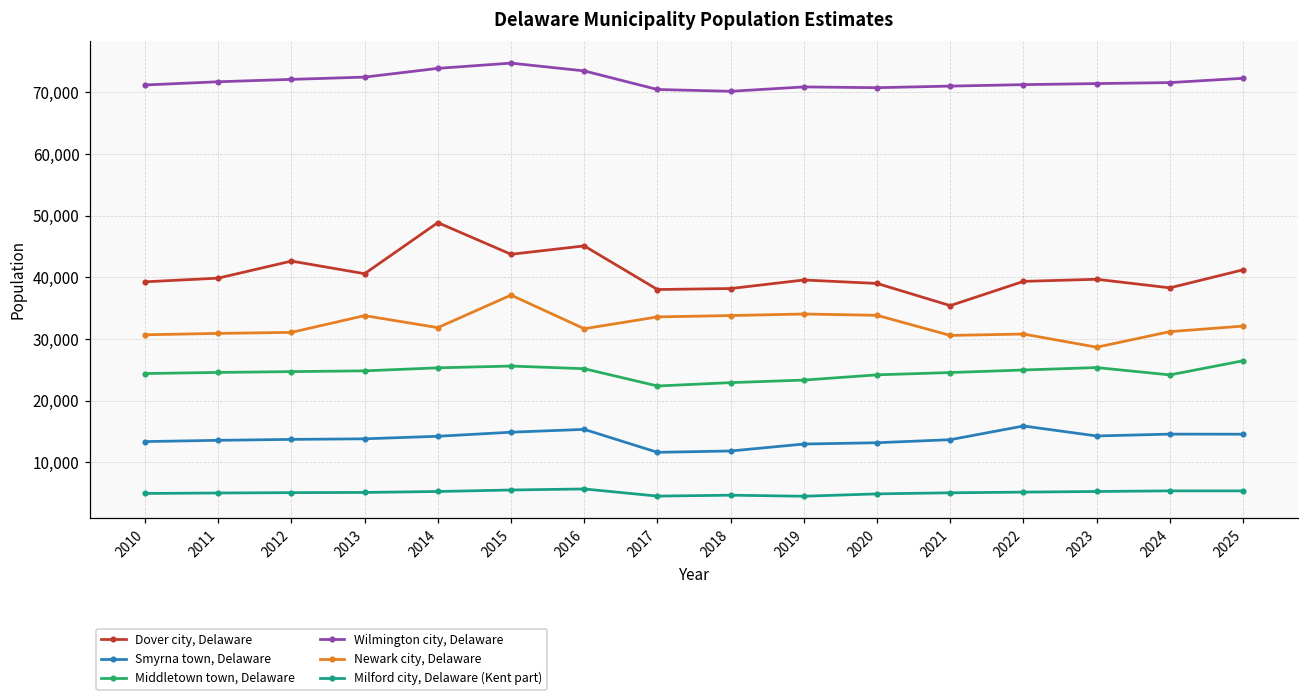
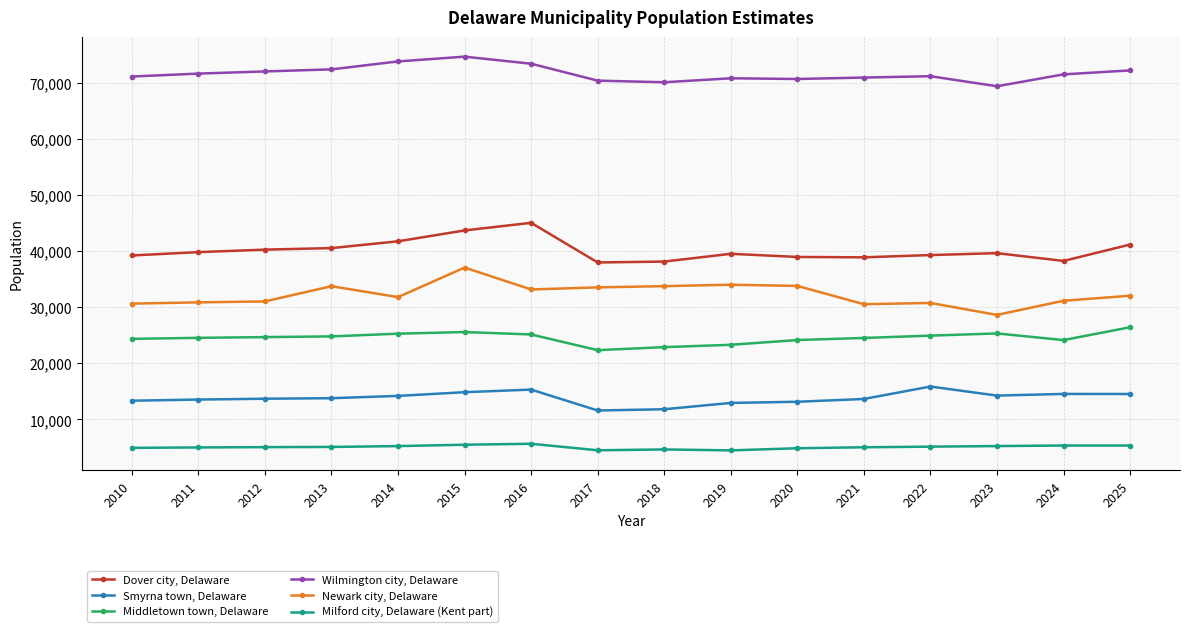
  {
    "Dover city, Delaware": {
      "2010": "39,000",
      "2011": "40,000",
-     "2012": "43,000",
+     "2012": "40,000",
      "2013": "41,000",
-     "2014": "49,000",
+     "2014": "42,000",
      "2015": "44,000",
      "2016": "45,000",
      "2017": "38,000",
      "2018": "38,000",
      "2019": "40,000",
      "2020": "39,000",
-     "2021": "35,000",
+     "2021": "39,000",
      "2022": "39,000",
      "2023": "40,000",
      "2024": "38,000",
      "2025": "41,000"
    },
    "Smyrna town, Delaware": {
      "2010": "13,000",
      "2011": "14,000",
      "2012": "14,000",
      "2013": "14,000",
      "2014": "14,000",
      "2015": "15,000",
      "2016": "15,000",
      "2017": "12,000",
      "2018": "12,000",
      "2019": "13,000",
      "2020": "13,000",
      "2021": "14,000",
      "2022": "16,000",
      "2023": "14,000",
      "2024": "15,000",
      "2025": "15,000"
    },
    "Wilmington city, Delaware": {
      "2010": "71,000",
      "2011": "72,000",
      "2012": "72,000",
      "2013": "72,000",
      "2014": "74,000",
      "2015": "75,000",
      "2016": "73,000",
      "2017": "70,000",
      "2018": "70,000",
      "2019": "71,000",
      "2020": "71,000",
      "2021": "71,000",
      "2022": "71,000",
-     "2023": "71,000",
+     "2023": "69,000",
      "2024": "72,000",
      "2025": "72,000"
    },
    "Newark city, Delaware": {
      "2010": "31,000",
      "2011": "31,000",
      "2012": "31,000",
      "2013": "34,000",
      "2014": "32,000",
      "2015": "37,000",
-     "2016": "32,000",
+     "2016": "33,000",
      "2017": "34,000",
      "2018": "34,000",
      "2019": "34,000",
      "2020": "34,000",
      "2021": "31,000",
      "2022": "31,000",
      "2023": "29,000",
      "2024": "31,000",
      "2025": "32,000"
    }
  }
